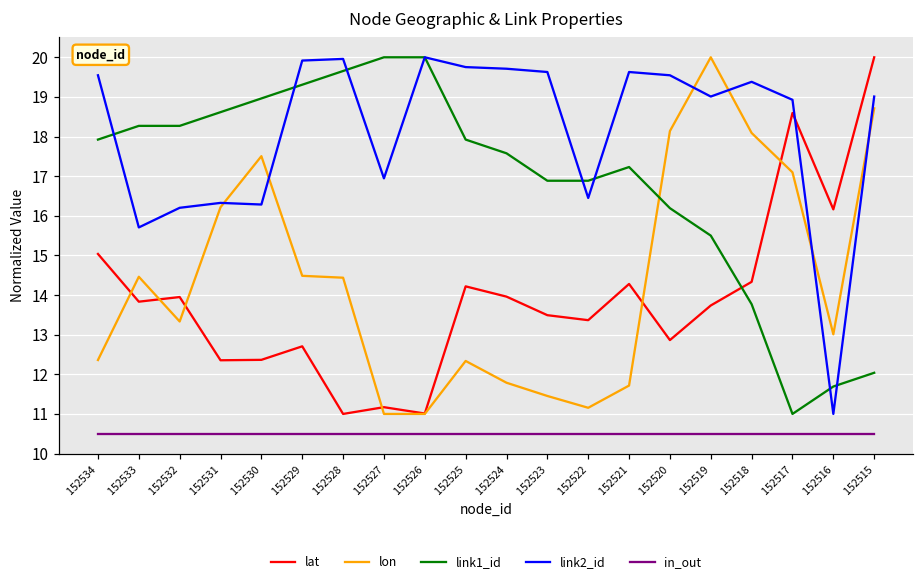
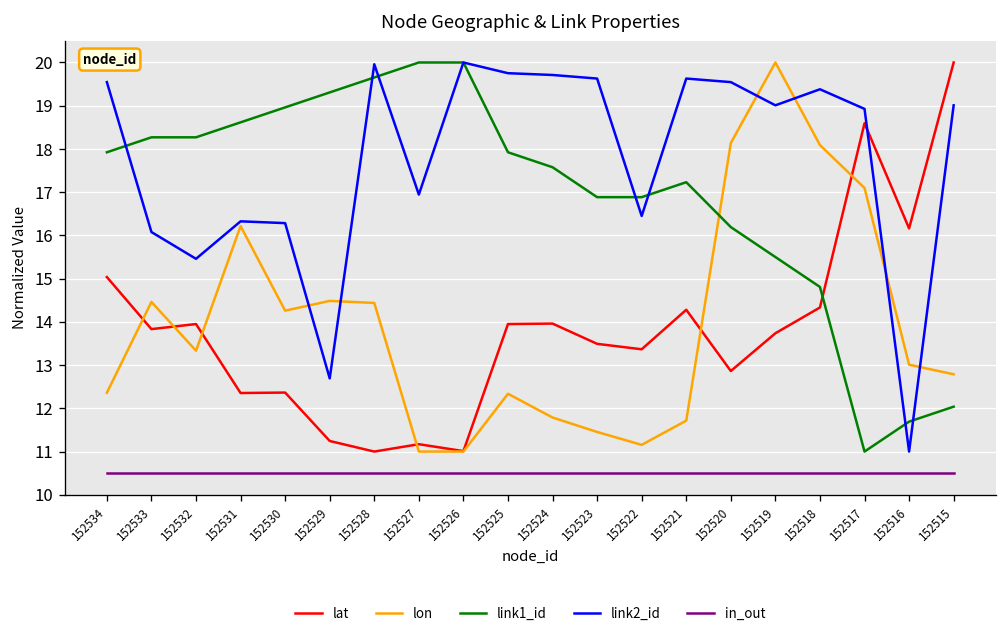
  {
    "lat": {
      "152534": 15.0,
      "152533": 13.8,
      "152532": 13.9,
      "152531": 12.4,
      "152530": 12.4,
-     "152529": 12.7,
+     "152529": 11.2,
      "152528": 11.0,
      "152527": 11.2,
-     "152525": 14.2,
+     "152525": 13.9,
      "152524": 14.0,
      "152523": 13.5,
      "152522": 13.4,
      "152521": 14.3,
      "152520": 12.9,
      "152519": 13.7,
      "152518": 14.3,
      "152517": 18.6,
      "152516": 16.2,
      "152515": 20.0
    },
    "lon": {
      "152534": 12.4,
      "152533": 14.5,
      "152532": 13.3,
      "152531": 16.2,
-     "152530": 17.5,
+     "152530": 14.3,
      "152529": 14.5,
      "152528": 14.4,
      "152527": 11.0,
      "152525": 12.3,
      "152524": 11.8,
      "152523": 11.5,
      "152522": 11.2,
      "152521": 11.7,
      "152520": 18.1,
      "152519": 20.0,
      "152518": 18.1,
      "152517": 17.1,
      "152516": 13.0,
-     "152515": 18.7
+     "152515": 12.8
    },
    "link1_id": {
      "152534": 17.9,
      "152533": 18.3,
      "152532": 18.3,
      "152531": 18.6,
      "152530": 19.0,
      "152529": 19.3,
      "152528": 19.7,
      "152527": 20.0,
      "152525": 17.9,
      "152524": 17.6,
      "152523": 16.9,
      "152522": 16.9,
      "152521": 17.2,
      "152520": 16.2,
      "152519": 15.5,
-     "152518": 13.8,
+     "152518": 14.8,
      "152517": 11.0,
      "152516": 11.7,
      "152515": 12.0
    },
    "link2_id": {
      "152534": 19.5,
-     "152533": 15.7,
-     "152532": 16.2,
+     "152533": 16.1,
+     "152532": 15.5,
      "152531": 16.3,
      "152530": 16.3,
-     "152529": 19.9,
+     "152529": 12.7,
      "152528": 20.0,
      "152527": 16.9,
      "152525": 19.8,
      "152524": 19.7,
      "152523": 19.6,
      "152522": 16.4,
      "152521": 19.6,
      "152520": 19.5,
      "152519": 19.0,
      "152518": 19.4,
      "152517": 18.9,
      "152516": 11.0,
      "152515": 19.0
    },
    "in_out": {
      "152534": 10.5,
      "152533": 10.5,
      "152532": 10.5,
      "152531": 10.5,
      "152530": 10.5,
      "152529": 10.5,
      "152528": 10.5,
      "152527": 10.5,
      "152526": 10.5,
      "152525": 10.5,
      "152524": 10.5,
      "152523": 10.5,
      "152522": 10.5,
      "152521": 10.5,
      "152520": 10.5,
      "152519": 10.5,
      "152518": 10.5,
      "152517": 10.5,
      "152516": 10.5,
      "152515": 10.5
    }
  }
